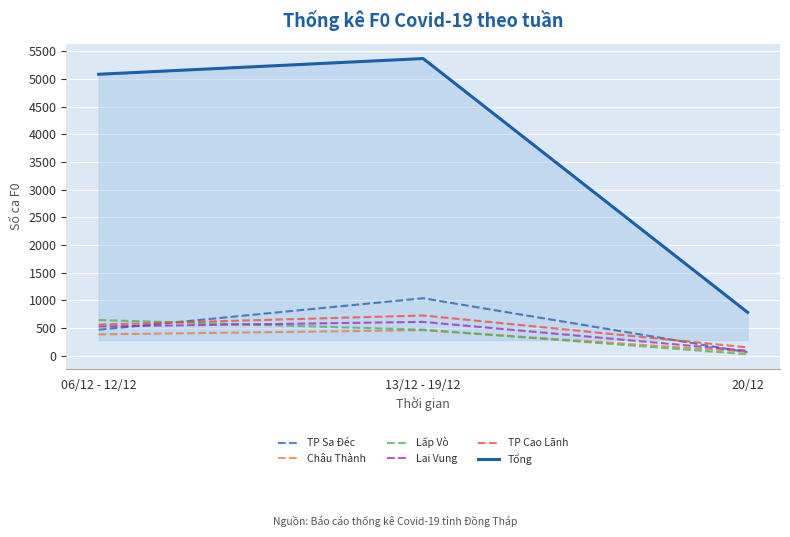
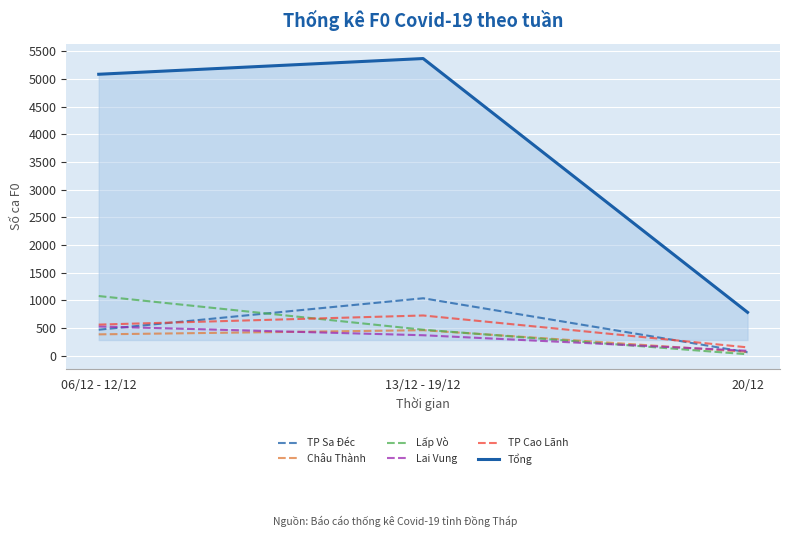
  {
    "Lấp Vò": {
-     "06/12 - 12/12": 600
+     "06/12 - 12/12": 1100
    },
    "Lai Vung": {
-     "13/12 - 19/12": 600
+     "13/12 - 19/12": 400
    }
  }
